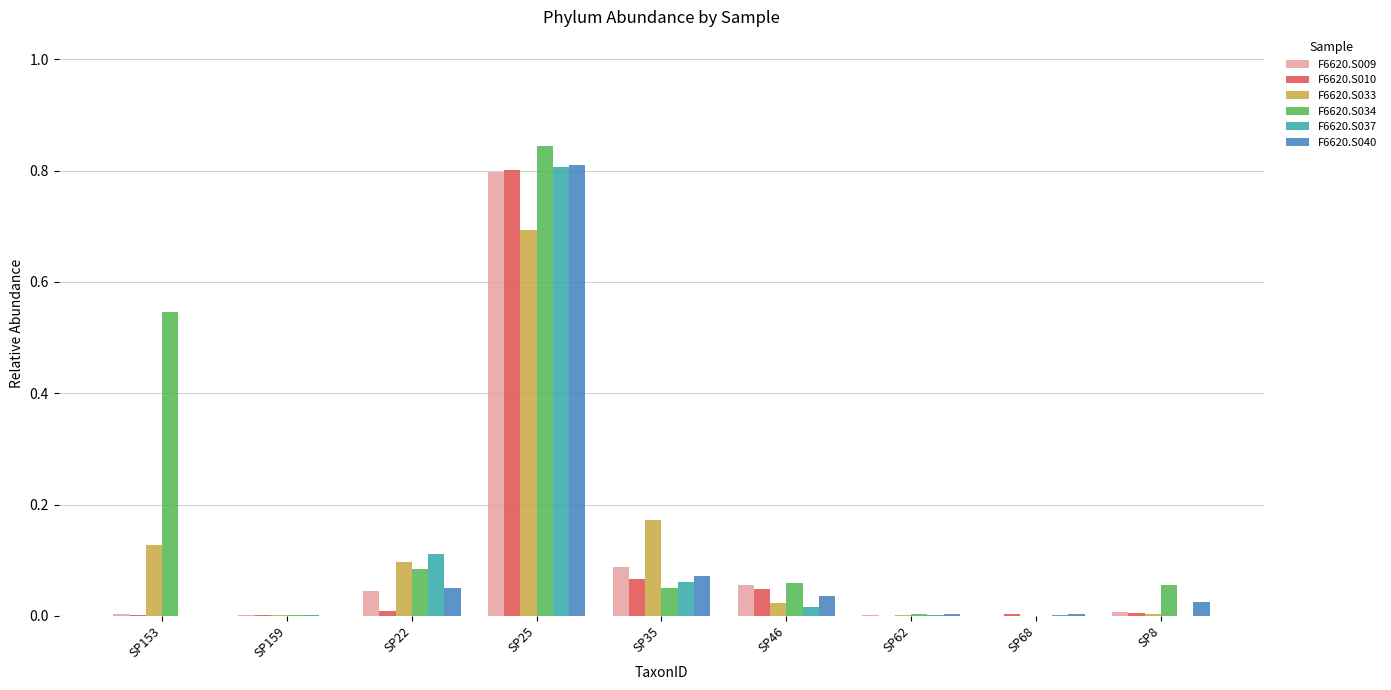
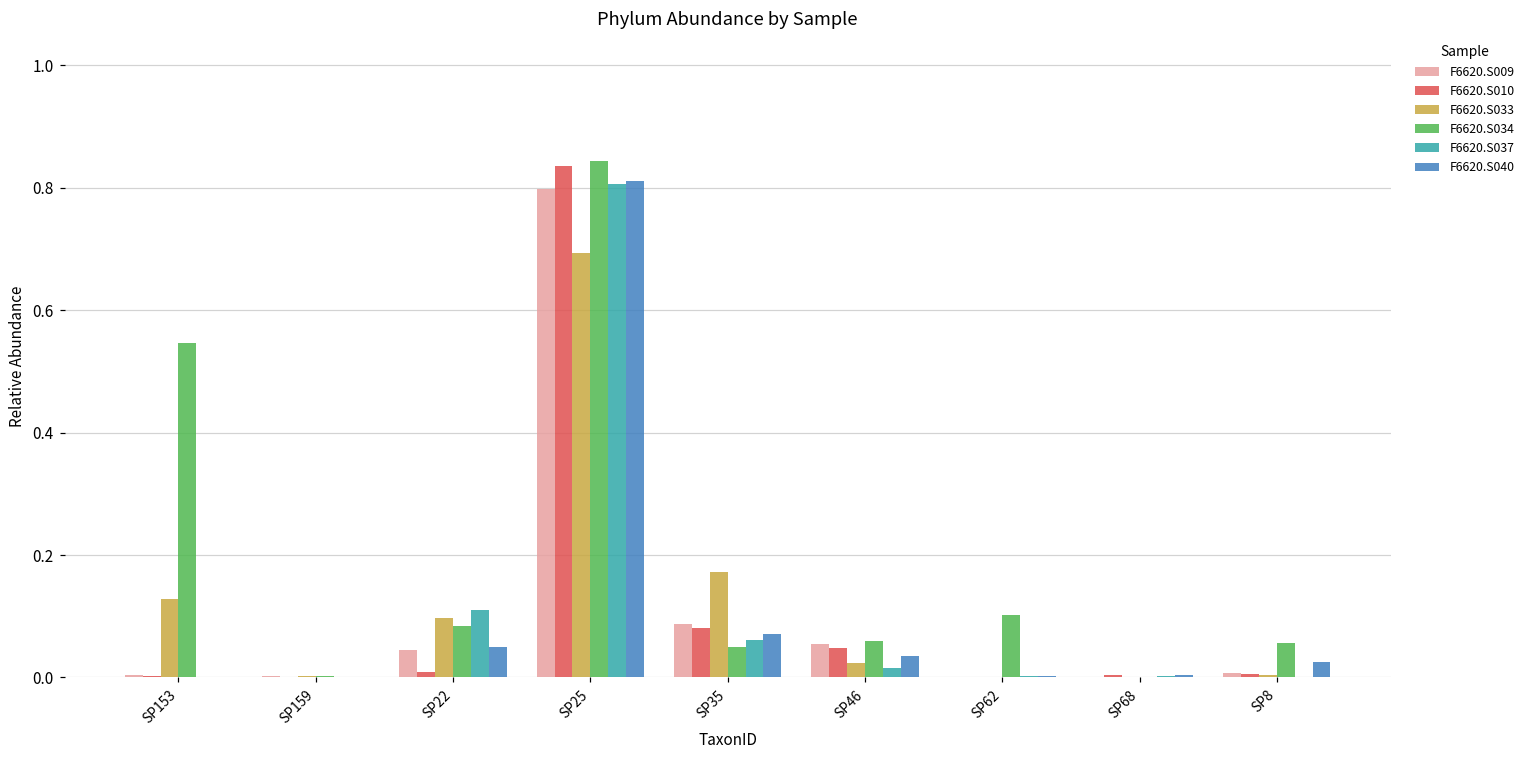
  {
    "F6620.S009": {
      "SP22": 0.05,
      "SP25": 0.80,
      "SP35": 0.09,
      "SP46": 0.05,
      "SP68": 0.00,
      "SP8": 0.01
    },
    "F6620.S010": {
      "SP22": 0.01,
-     "SP25": 0.80,
-     "SP35": 0.07,
+     "SP25": 0.84,
+     "SP35": 0.08,
      "SP46": 0.05,
      "SP62": 0.00,
      "SP8": 0.01
    },
    "F6620.S033": {
      "SP153": 0.13,
      "SP22": 0.10,
      "SP25": 0.69,
      "SP35": 0.17,
      "SP46": 0.02,
      "SP68": 0.00
    },
    "F6620.S034": {
      "SP153": 0.55,
      "SP22": 0.08,
      "SP25": 0.84,
      "SP35": 0.05,
      "SP46": 0.06,
-     "SP62": 0.00,
+     "SP62": 0.10,
      "SP68": 0.00,
      "SP8": 0.06
    }
  }
